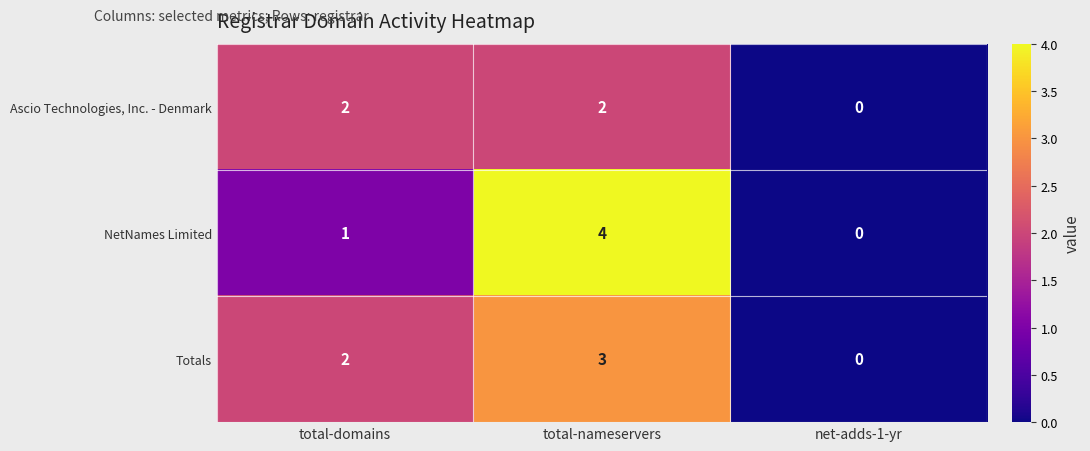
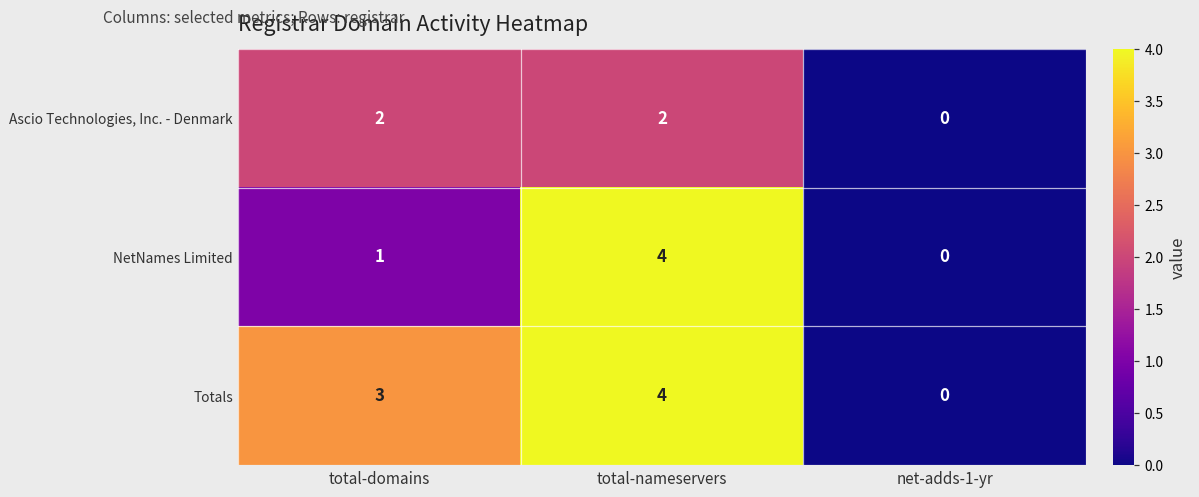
  {
    "Ascio Technologies, Inc. - Denmark": {
      "total-domains": 2,
      "total-nameservers": 2,
      "net-adds-1-yr": 0
    },
    "NetNames Limited": {
      "total-domains": 1,
      "total-nameservers": 4,
      "net-adds-1-yr": 0
    },
    "Totals": {
-     "total-domains": 2,
-     "total-nameservers": 3,
+     "total-domains": 3,
+     "total-nameservers": 4,
      "net-adds-1-yr": 0
    }
  }
